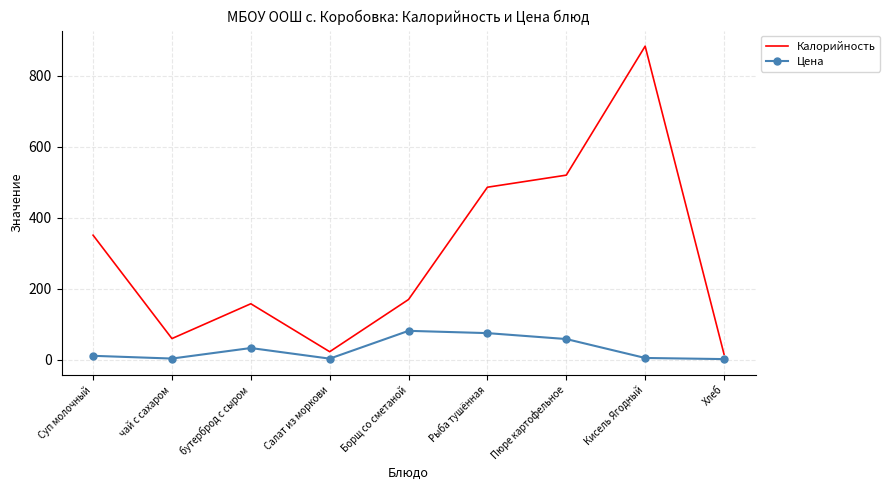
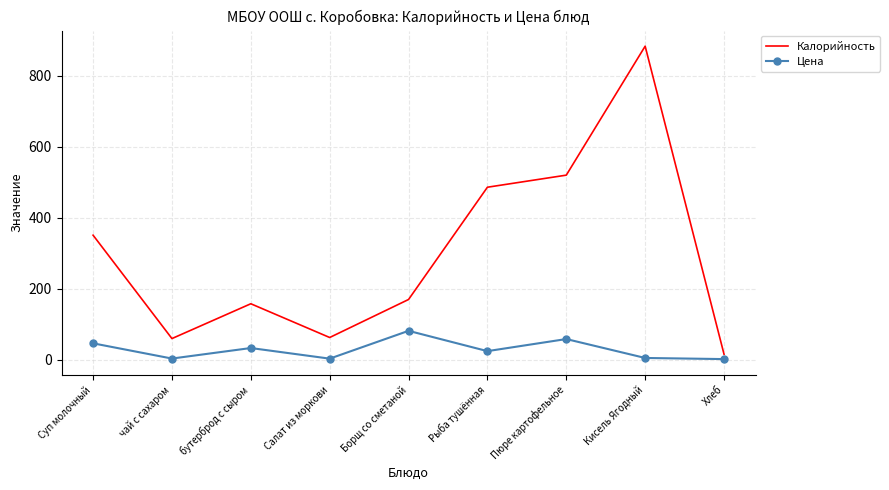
  {
    "Калорийность": {
      "Суп молочный": 350,
      "чай с сахаром": 60,
      "бутерброд с сыром": 160,
-     "Салат из моркови": 20,
+     "Салат из моркови": 60,
      "Борщ со сметаной": 170,
      "Рыба тушённая": 490,
      "Пюре картофельное": 520,
      "Кисель Ягодный": 880,
      "Хлеб": 20
    },
    "Цена": {
-     "Суп молочный": 10,
+     "Суп молочный": 50,
      "чай с сахаром": 0,
      "бутерброд с сыром": 30,
      "Салат из моркови": 0,
      "Борщ со сметаной": 80,
-     "Рыба тушённая": 80,
+     "Рыба тушённая": 20,
      "Пюре картофельное": 60,
      "Кисель Ягодный": 10,
      "Хлеб": 0
    }
  }
